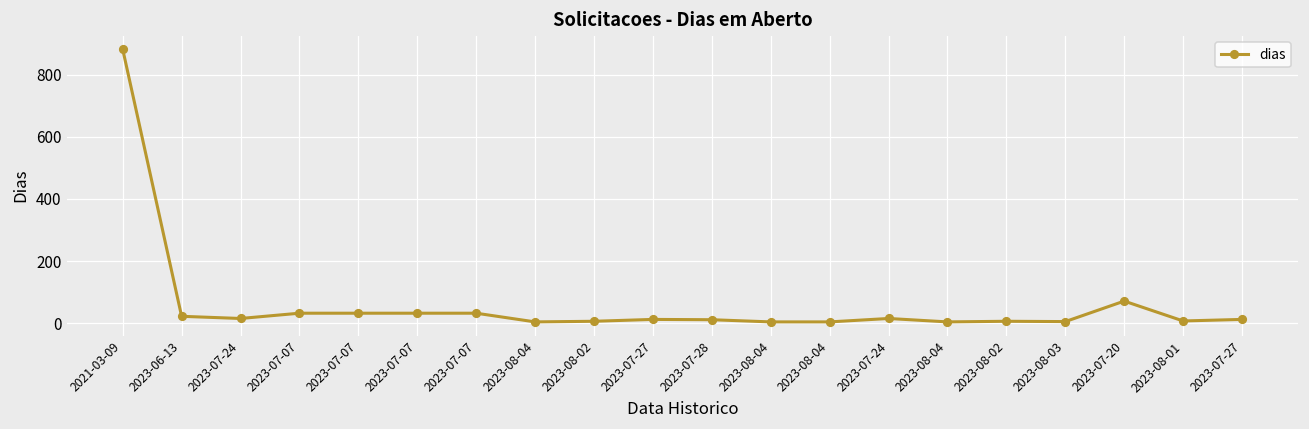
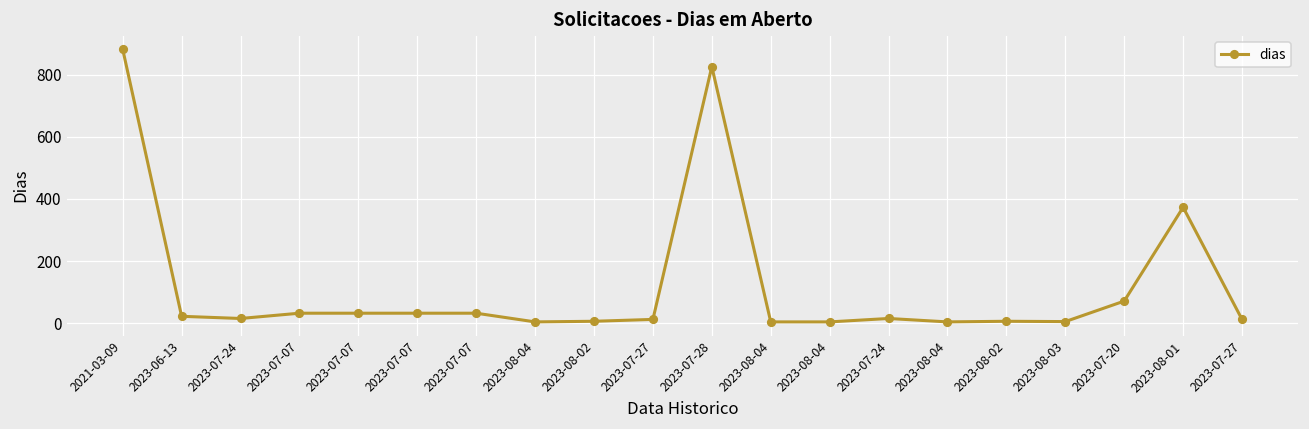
  {
    "2021-03-09": 880,
    "2023-06-13": 20,
-   "2023-07-28": 10,
+   "2023-07-28": 830,
    "2023-08-03": 10,
    "2023-07-20": 70,
-   "2023-08-01": 10
+   "2023-08-01": 370
  }
